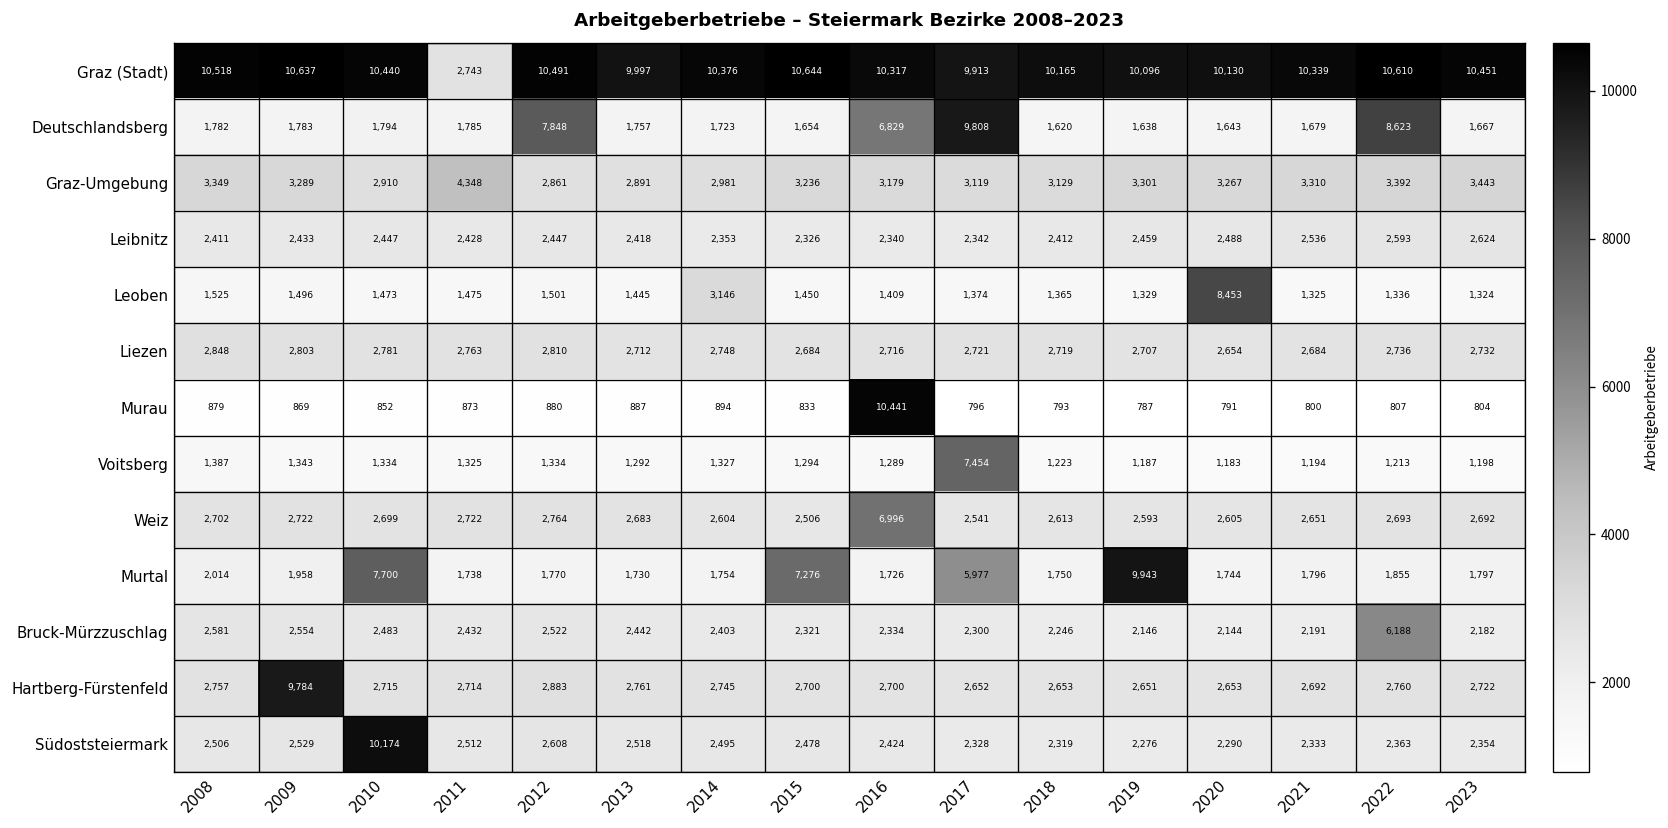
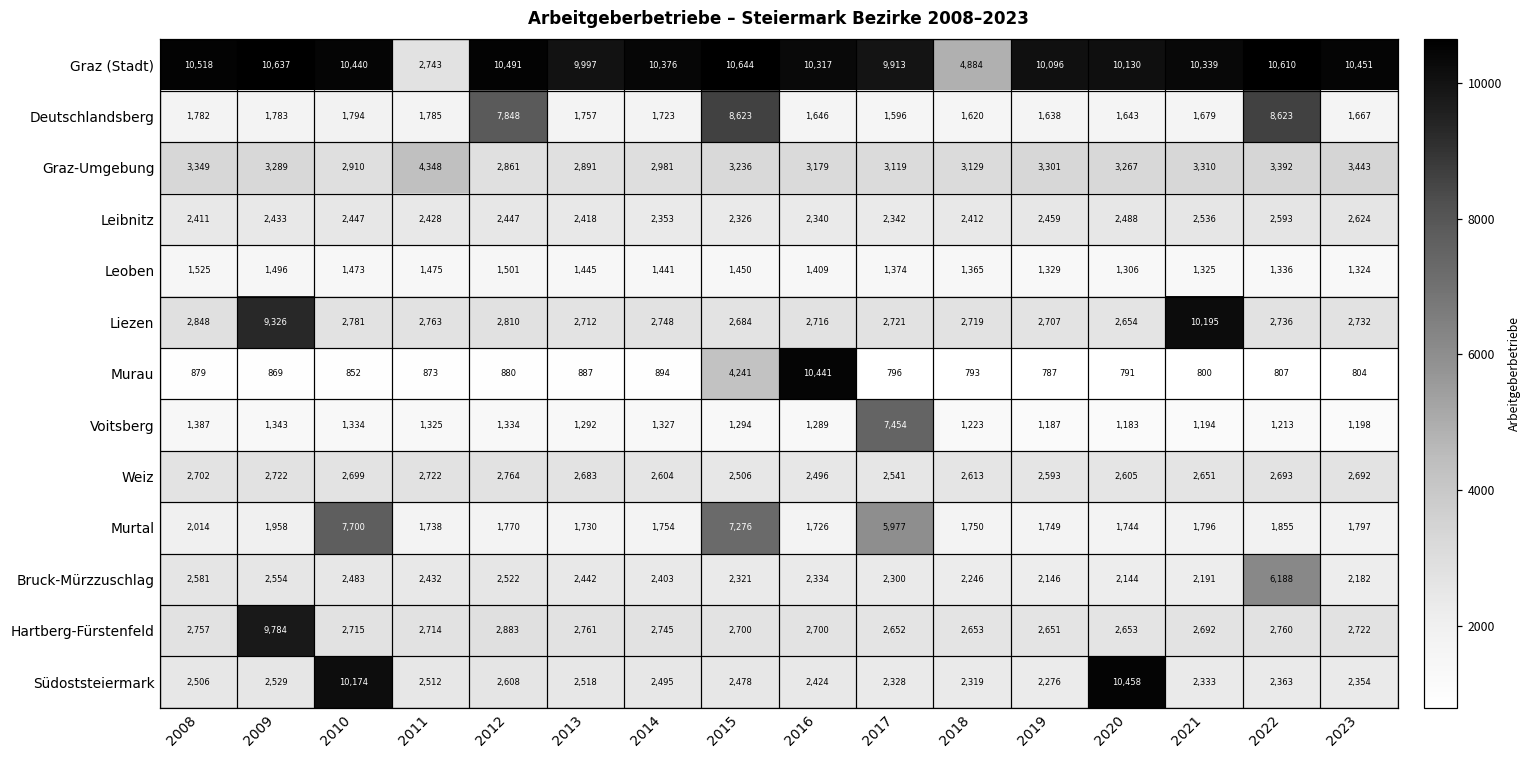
  {
    "Graz (Stadt)": {
      "2008": "10,518",
      "2009": "10,637",
      "2010": "10,440",
      "2011": "2,743",
      "2012": "10,491",
      "2013": "9,997",
      "2014": "10,376",
      "2015": "10,644",
      "2016": "10,317",
      "2017": "9,913",
-     "2018": "10,165",
+     "2018": "4,884",
      "2019": "10,096",
      "2020": "10,130",
      "2021": "10,339",
      "2022": "10,610",
      "2023": "10,451"
    },
    "Deutschlandsberg": {
      "2008": "1,782",
      "2009": "1,783",
      "2010": "1,794",
      "2011": "1,785",
      "2012": "7,848",
      "2013": "1,757",
      "2014": "1,723",
-     "2015": "1,654",
-     "2016": "6,829",
-     "2017": "9,808",
+     "2015": "8,623",
+     "2016": "1,646",
+     "2017": "1,596",
      "2018": "1,620",
      "2019": "1,638",
      "2020": "1,643",
      "2021": "1,679",
      "2022": "8,623",
      "2023": "1,667"
    },
    "Leoben": {
      "2008": "1,525",
      "2009": "1,496",
      "2010": "1,473",
      "2011": "1,475",
      "2012": "1,501",
      "2013": "1,445",
-     "2014": "3,146",
+     "2014": "1,441",
      "2015": "1,450",
      "2016": "1,409",
      "2017": "1,374",
      "2018": "1,365",
      "2019": "1,329",
-     "2020": "8,453",
+     "2020": "1,306",
      "2021": "1,325",
      "2022": "1,336",
      "2023": "1,324"
    },
    "Liezen": {
      "2008": "2,848",
-     "2009": "2,803",
+     "2009": "9,326",
      "2010": "2,781",
      "2011": "2,763",
      "2012": "2,810",
      "2013": "2,712",
      "2014": "2,748",
      "2015": "2,684",
      "2016": "2,716",
      "2017": "2,721",
      "2018": "2,719",
      "2019": "2,707",
      "2020": "2,654",
-     "2021": "2,684",
+     "2021": "10,195",
      "2022": "2,736",
      "2023": "2,732"
    },
    "Murau": {
      "2008": "879",
      "2009": "869",
      "2010": "852",
      "2011": "873",
      "2012": "880",
      "2013": "887",
      "2014": "894",
-     "2015": "833",
+     "2015": "4,241",
      "2016": "10,441",
      "2017": "796",
      "2018": "793",
      "2019": "787",
      "2020": "791",
      "2021": "800",
      "2022": "807",
      "2023": "804"
    },
    "Weiz": {
      "2008": "2,702",
      "2009": "2,722",
      "2010": "2,699",
      "2011": "2,722",
      "2012": "2,764",
      "2013": "2,683",
      "2014": "2,604",
      "2015": "2,506",
-     "2016": "6,996",
+     "2016": "2,496",
      "2017": "2,541",
      "2018": "2,613",
      "2019": "2,593",
      "2020": "2,605",
      "2021": "2,651",
      "2022": "2,693",
      "2023": "2,692"
    },
    "Murtal": {
      "2008": "2,014",
      "2009": "1,958",
      "2010": "7,700",
      "2011": "1,738",
      "2012": "1,770",
      "2013": "1,730",
      "2014": "1,754",
      "2015": "7,276",
      "2016": "1,726",
      "2017": "5,977",
      "2018": "1,750",
-     "2019": "9,943",
+     "2019": "1,749",
      "2020": "1,744",
      "2021": "1,796",
      "2022": "1,855",
      "2023": "1,797"
    },
    "Südoststeiermark": {
      "2008": "2,506",
      "2009": "2,529",
      "2010": "10,174",
      "2011": "2,512",
      "2012": "2,608",
      "2013": "2,518",
      "2014": "2,495",
      "2015": "2,478",
      "2016": "2,424",
      "2017": "2,328",
      "2018": "2,319",
      "2019": "2,276",
-     "2020": "2,290",
+     "2020": "10,458",
      "2021": "2,333",
      "2022": "2,363",
      "2023": "2,354"
    }
  }
